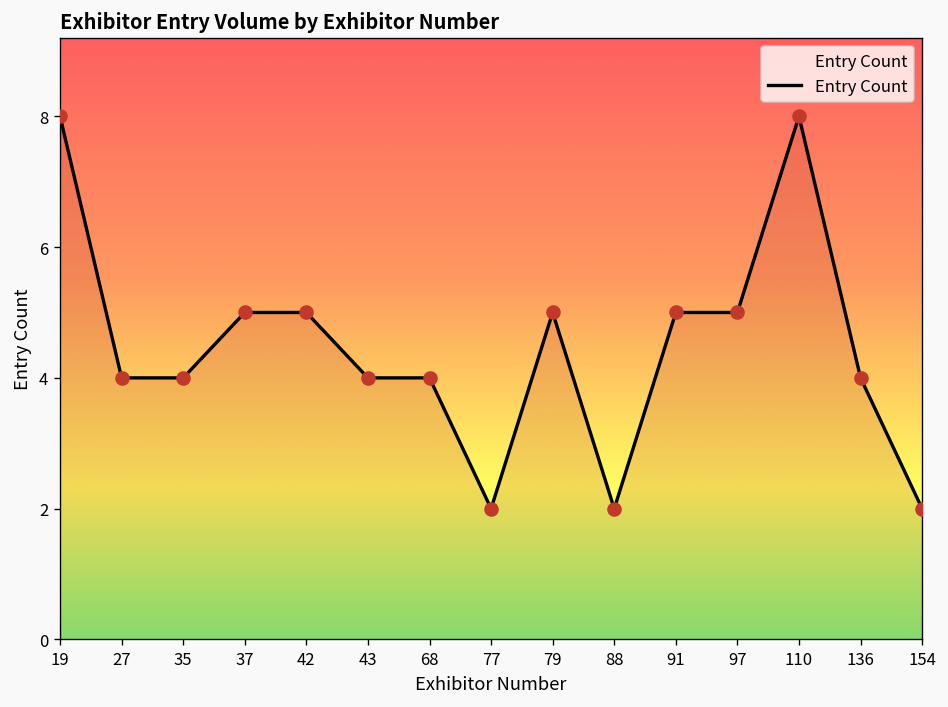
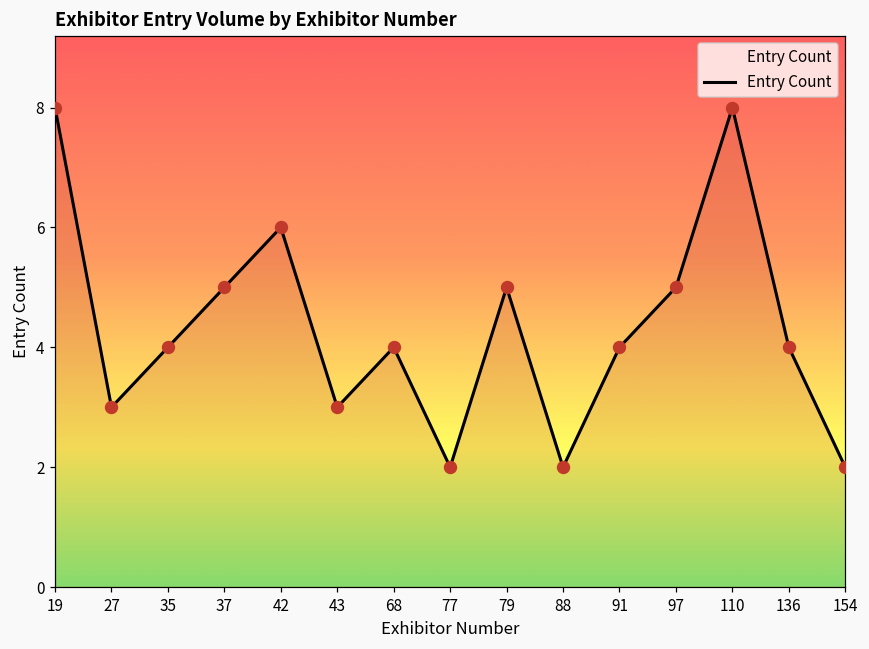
  {
    "19": 8,
-   "27": 4,
+   "27": 3,
    "35": 4,
    "37": 5,
-   "42": 5,
-   "43": 4,
+   "42": 6,
+   "43": 3,
    "68": 4,
    "77": 2,
    "79": 5,
    "88": 2,
-   "91": 5,
+   "91": 4,
    "97": 5,
    "110": 8,
    "136": 4,
    "154": 2
  }
